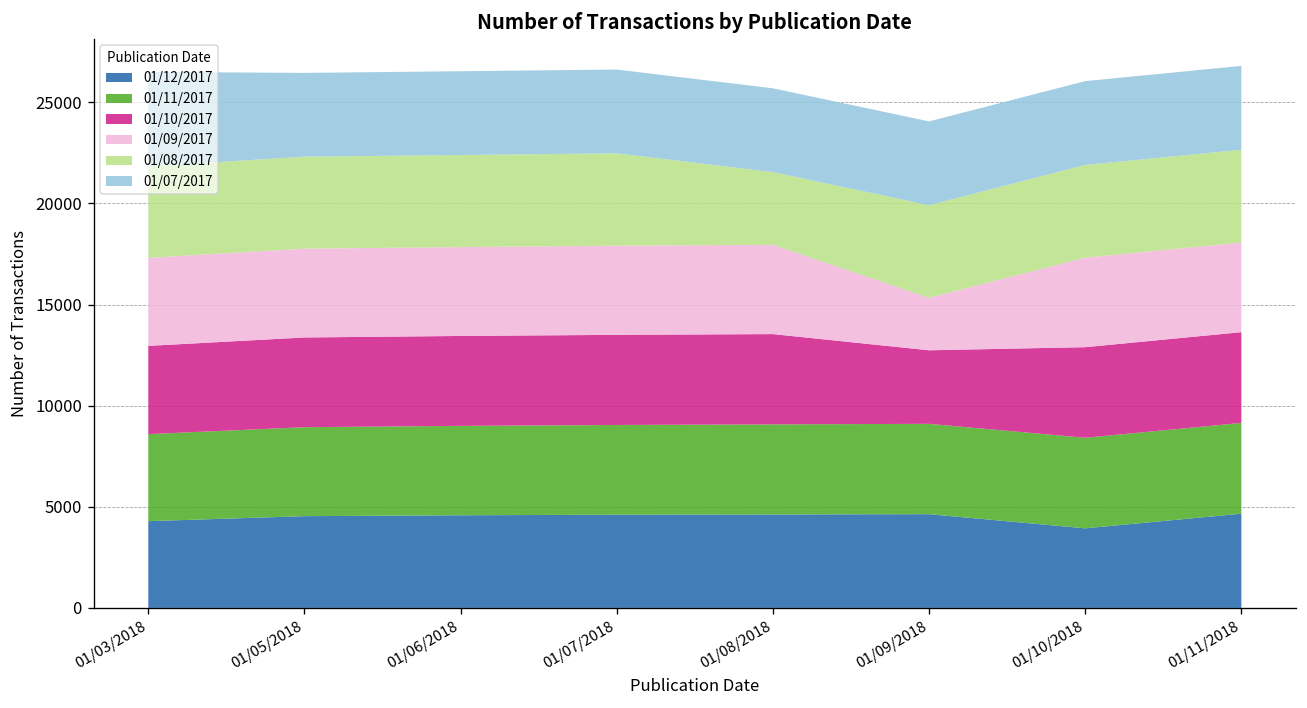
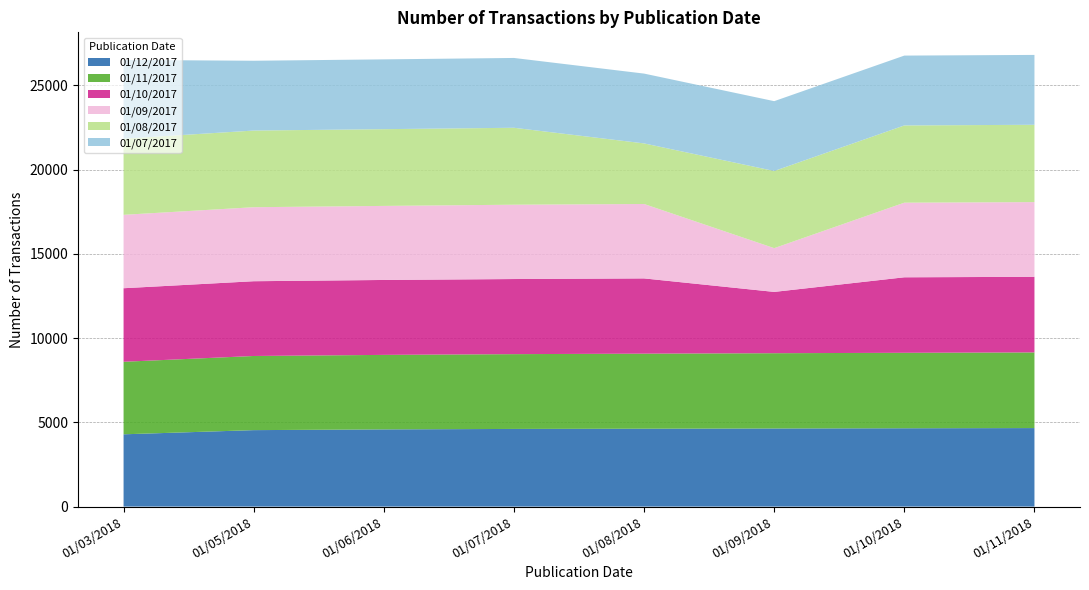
  {
    "01/12/2017": {
      "01/03/2018": 4300,
      "01/05/2018": 4500,
      "01/06/2018": 4600,
      "01/07/2018": 4600,
      "01/08/2018": 4600,
      "01/09/2018": 4600,
-     "01/10/2018": 3900,
+     "01/10/2018": 4600,
      "01/11/2018": 4700
    },
    "01/11/2017": {
      "01/03/2018": 4300,
      "01/05/2018": 4400,
      "01/06/2018": 4400,
      "01/07/2018": 4400,
      "01/08/2018": 4500,
      "01/09/2018": 4500,
      "01/10/2018": 4500,
      "01/11/2018": 4500
    },
    "01/10/2017": {
      "01/03/2018": 4400,
      "01/05/2018": 4400,
      "01/06/2018": 4400,
      "01/07/2018": 4500,
      "01/08/2018": 4500,
      "01/09/2018": 3600,
      "01/10/2018": 4500,
      "01/11/2018": 4500
    },
    "01/09/2017": {
      "01/03/2018": 4400,
      "01/05/2018": 4400,
      "01/06/2018": 4400,
      "01/07/2018": 4400,
      "01/08/2018": 4400,
      "01/09/2018": 2600,
      "01/10/2018": 4400,
      "01/11/2018": 4400
    },
    "01/08/2017": {
      "01/05/2018": 4500,
      "01/06/2018": 4600,
      "01/07/2018": 4600,
      "01/08/2018": 3600,
      "01/09/2018": 4600,
      "01/10/2018": 4600,
      "01/11/2018": 4600
    },
    "01/07/2017": {
      "01/05/2018": 4100,
      "01/06/2018": 4100,
      "01/07/2018": 4100,
      "01/08/2018": 4100,
      "01/09/2018": 4100,
      "01/10/2018": 4100,
      "01/11/2018": 4100
    }
  }
